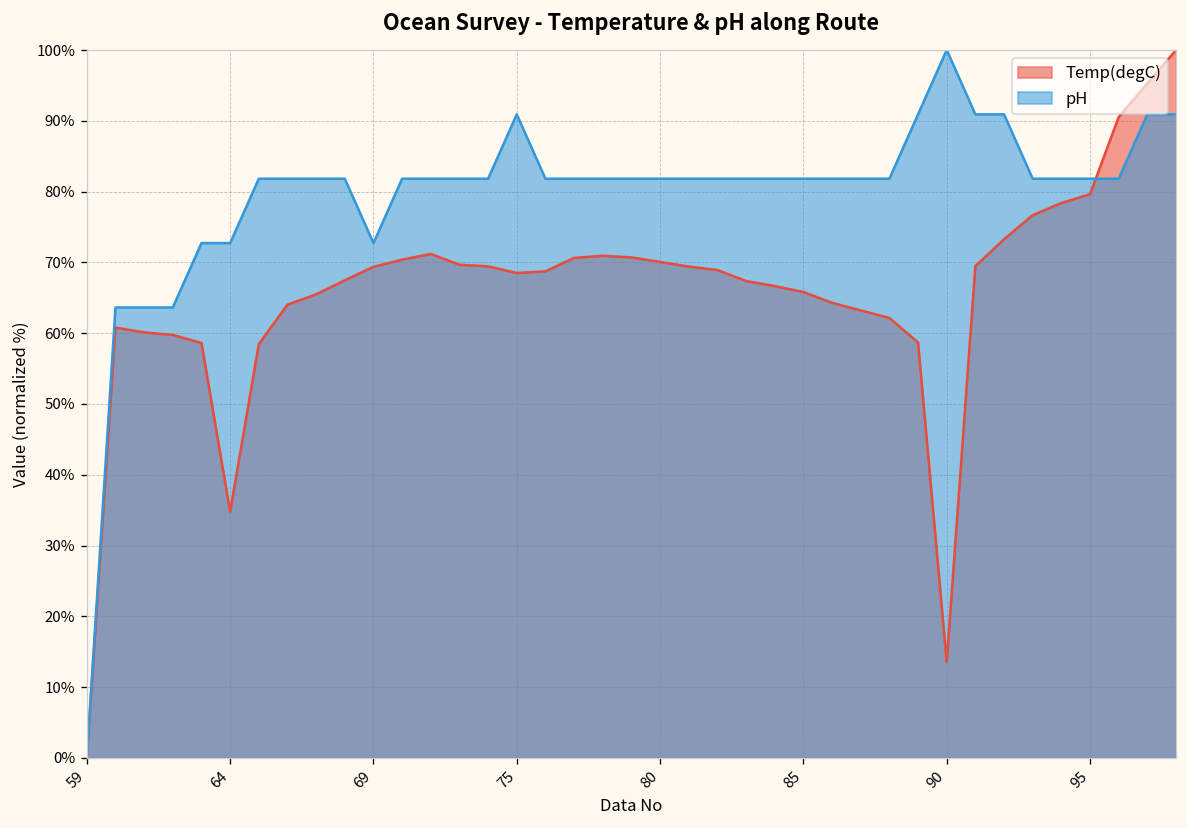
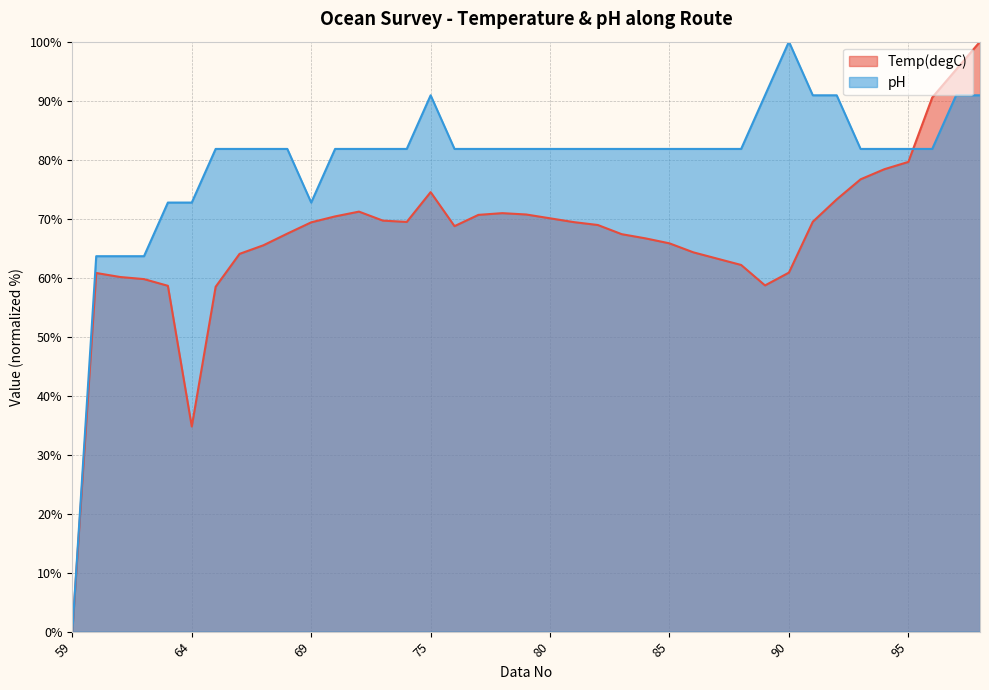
  {
    "Temp(degC)": {
      "64": "35%",
      "69": "69%",
-     "75": "69%",
+     "75": "74%",
      "80": "70%",
      "85": "66%",
-     "90": "14%",
+     "90": "61%",
      "95": "80%"
    },
    "pH": {
      "64": "73%",
      "69": "73%",
      "75": "91%",
      "80": "82%",
      "85": "82%",
      "90": "100%",
      "95": "82%"
    }
  }
